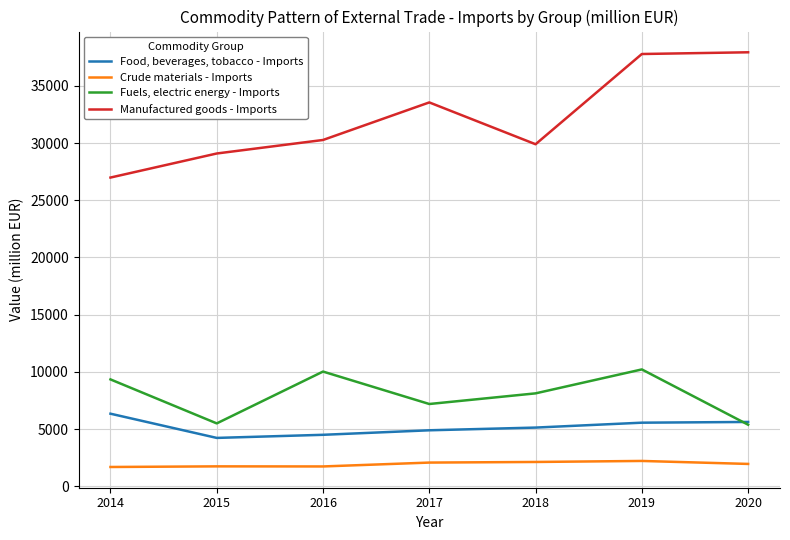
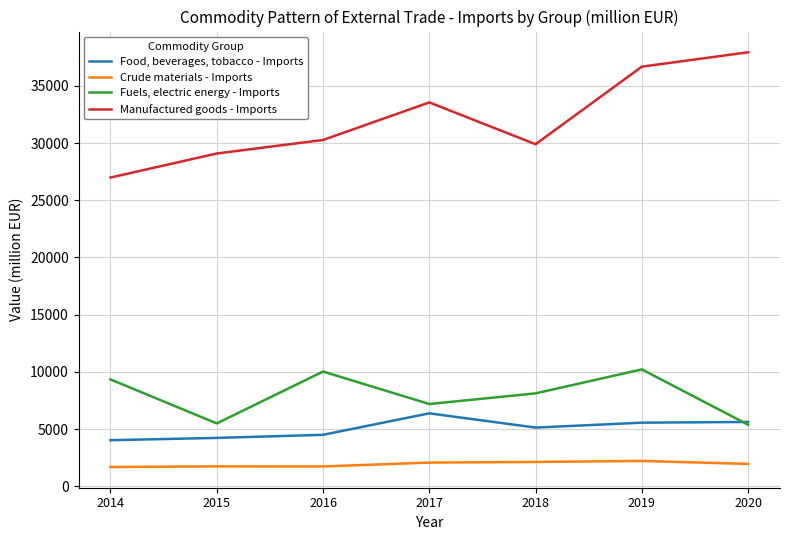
  {
    "Food, beverages, tobacco - Imports": {
-     "2014": 6300,
+     "2014": 4000,
      "2015": 4200,
      "2016": 4500,
-     "2017": 4900,
+     "2017": 6400,
      "2018": 5100,
      "2019": 5600,
      "2020": 5600
    },
    "Crude materials - Imports": {
      "2014": 1700,
      "2015": 1700,
      "2016": 1700,
      "2017": 2100,
      "2018": 2100,
      "2019": 2200,
      "2020": 2000
    },
    "Fuels, electric energy - Imports": {
      "2014": 9300,
      "2015": 5500,
      "2016": 10000,
      "2017": 7200,
      "2018": 8100,
      "2019": 10200,
      "2020": 5400
    },
    "Manufactured goods - Imports": {
      "2014": 27000,
      "2015": 29100,
      "2016": 30300,
      "2017": 33600,
      "2018": 29900,
-     "2019": 37800,
+     "2019": 36700,
      "2020": 37900
    }
  }
